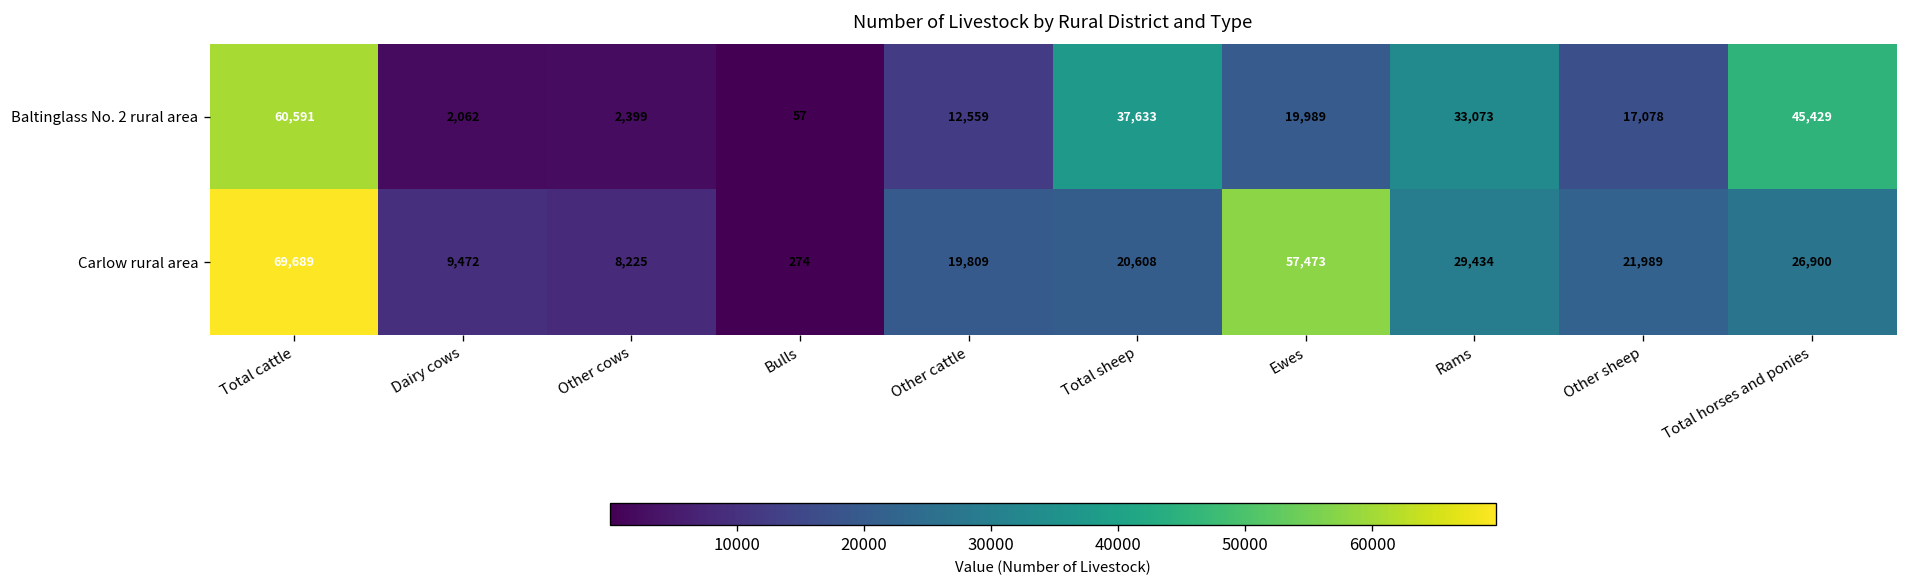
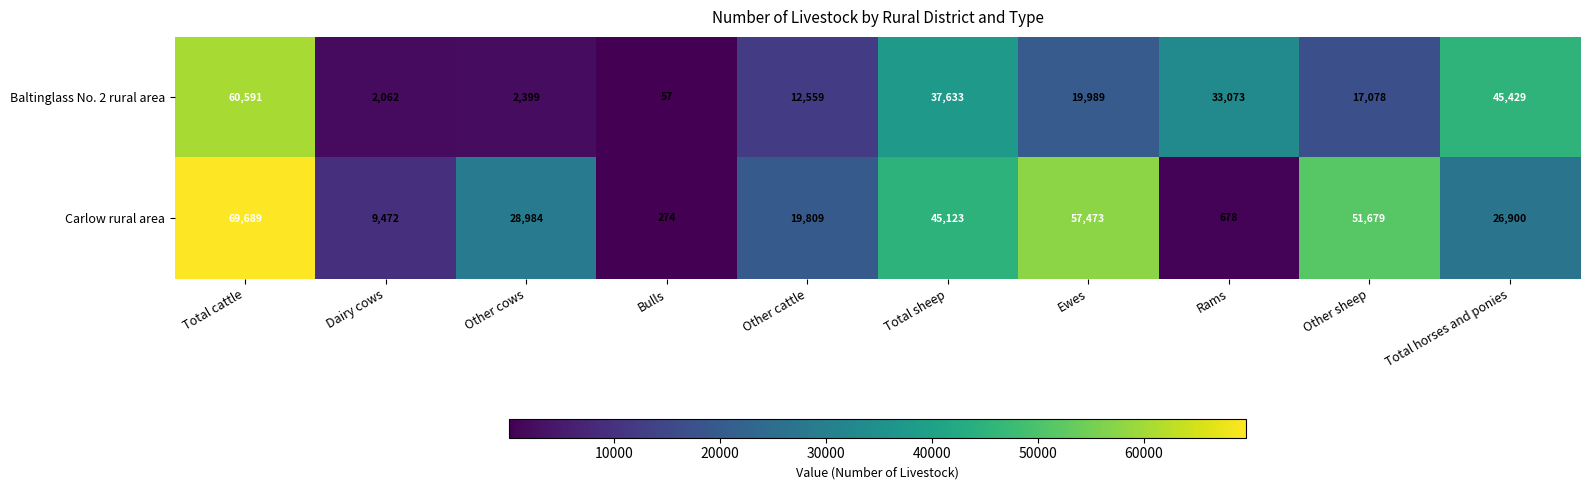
  {
    "Baltinglass No. 2 rural area": {
      "Total cattle": "60,591",
      "Dairy cows": "2,062",
      "Other cows": "2,399",
      "Bulls": "57",
      "Other cattle": "12,559",
      "Total sheep": "37,633",
      "Ewes": "19,989",
      "Rams": "33,073",
      "Other sheep": "17,078",
      "Total horses and ponies": "45,429"
    },
    "Carlow rural area": {
      "Total cattle": "69,689",
      "Dairy cows": "9,472",
-     "Other cows": "8,225",
+     "Other cows": "28,984",
      "Bulls": "274",
      "Other cattle": "19,809",
-     "Total sheep": "20,608",
+     "Total sheep": "45,123",
      "Ewes": "57,473",
-     "Rams": "29,434",
-     "Other sheep": "21,989",
+     "Rams": "678",
+     "Other sheep": "51,679",
      "Total horses and ponies": "26,900"
    }
  }
